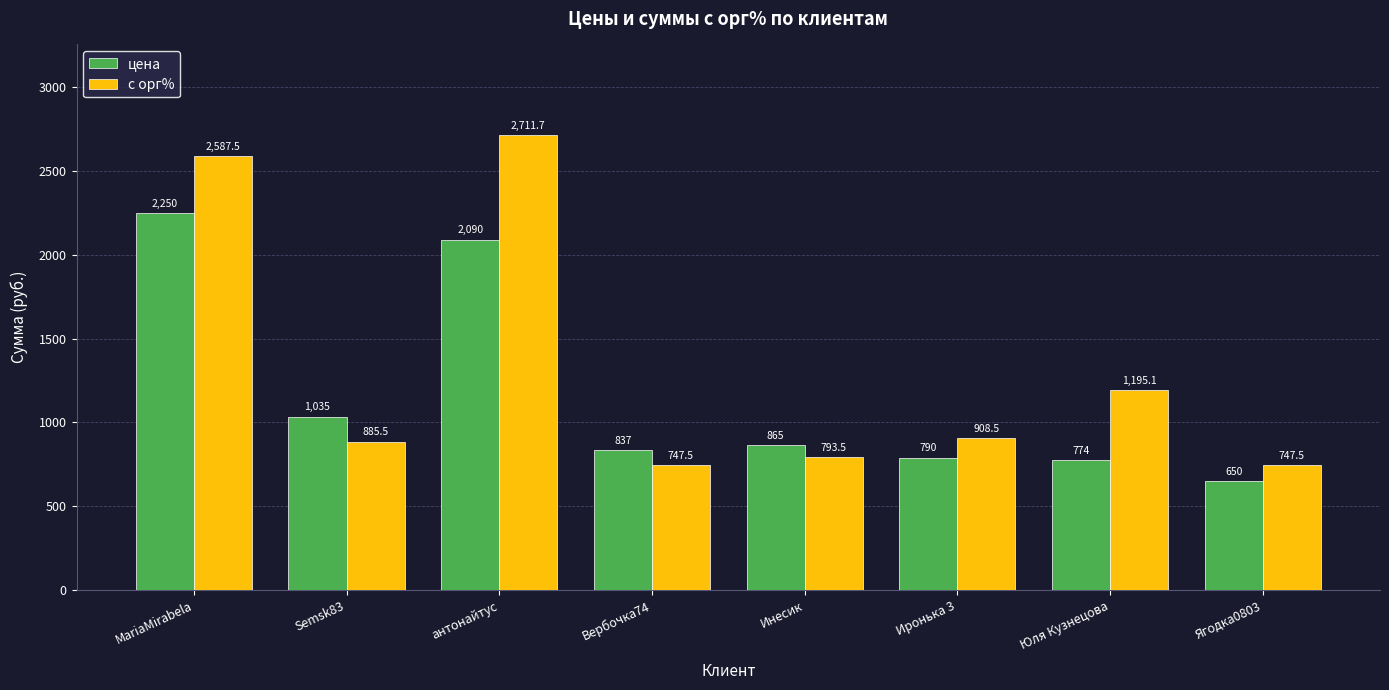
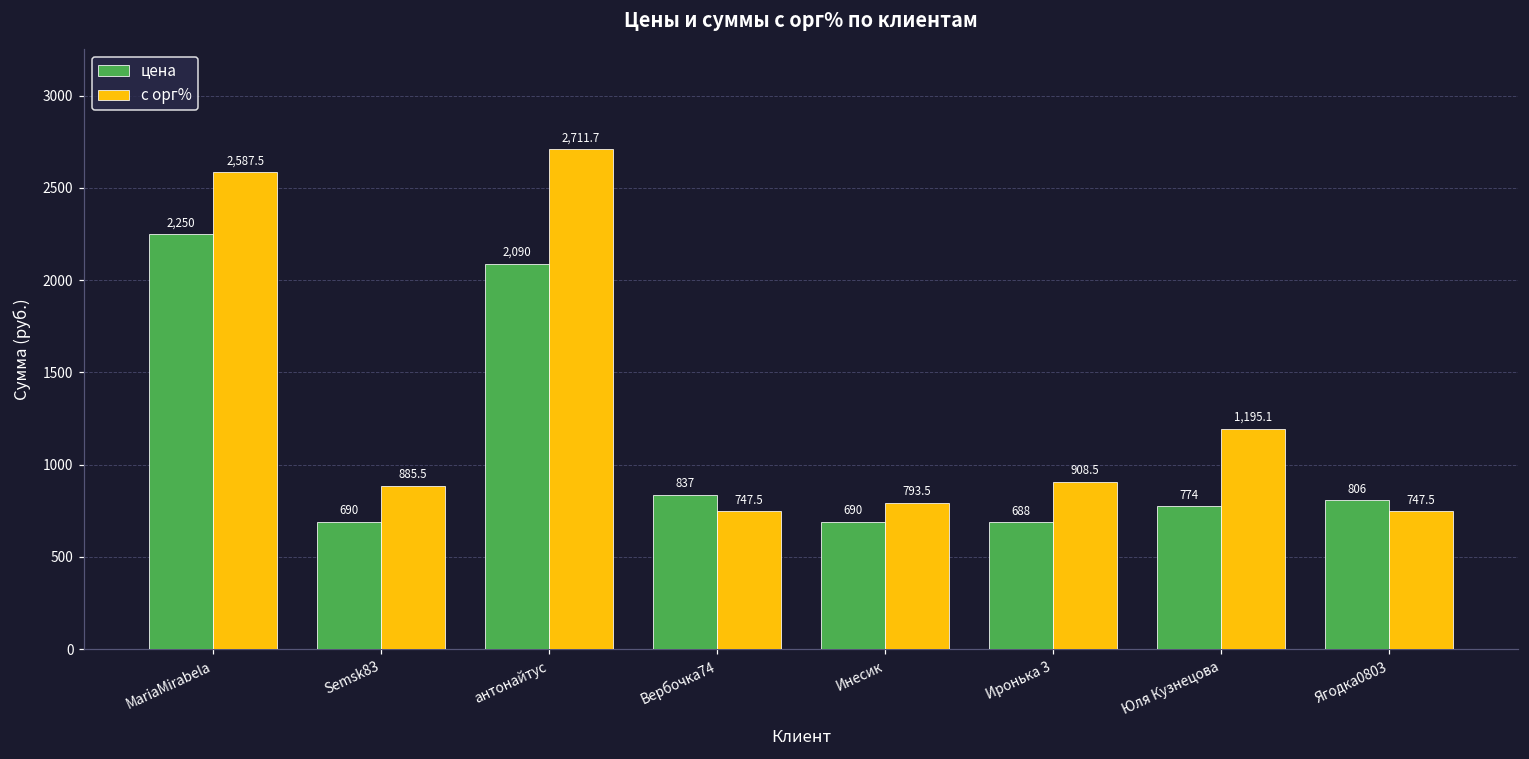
  {
    "цена": {
      "MariaMirabela": "2,250",
-     "Semsk83": "1,035",
+     "Semsk83": "690",
      "антонайтус": "2,090",
      "Вербочка74": "837",
-     "Инесик": "865",
-     "Иронька 3": "790",
+     "Инесик": "690",
+     "Иронька 3": "688",
      "Юля Кузнецова": "774",
-     "Ягодка0803": "650"
+     "Ягодка0803": "806"
    },
    "с орг%": {
      "MariaMirabela": "2,587.5",
      "Semsk83": "885.5",
      "антонайтус": "2,711.7",
      "Вербочка74": "747.5",
      "Инесик": "793.5",
      "Иронька 3": "908.5",
      "Юля Кузнецова": "1,195.1",
      "Ягодка0803": "747.5"
    }
  }
